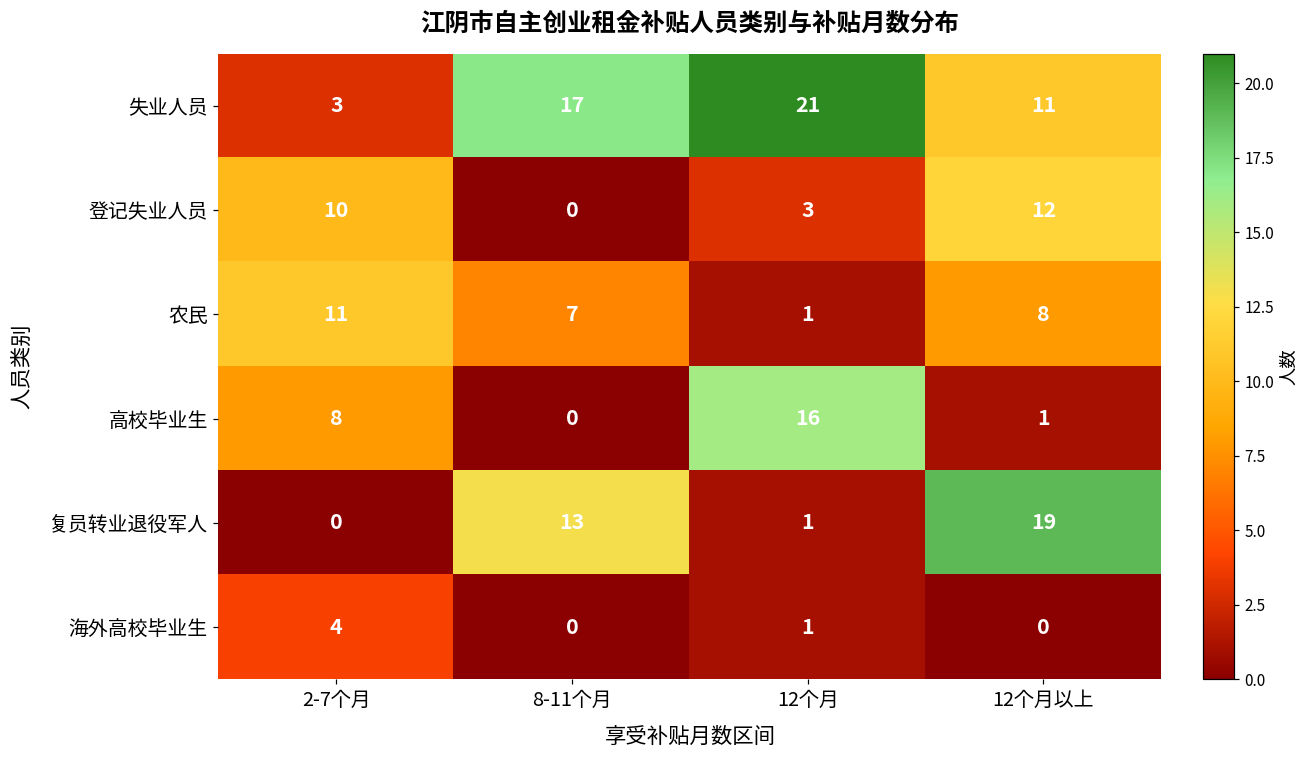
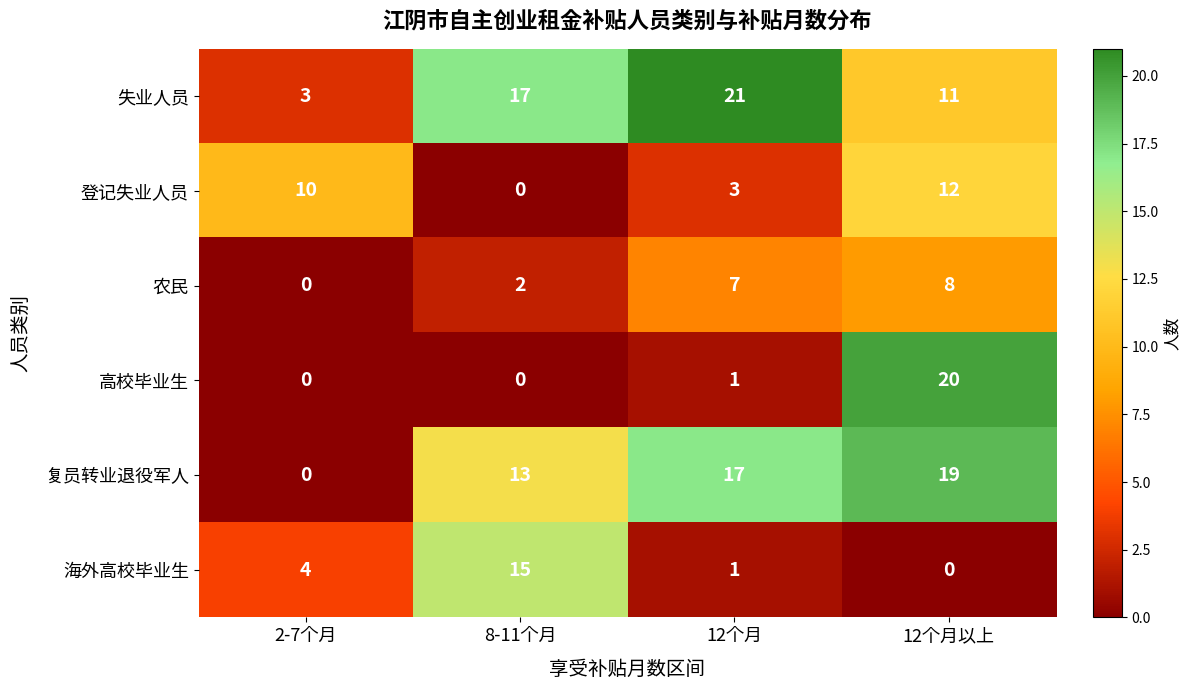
  {
    "失业人员": {
      "2-7个月": 3,
      "8-11个月": 17,
      "12个月": 21,
      "12个月以上": 11
    },
    "登记失业人员": {
      "2-7个月": 10,
      "8-11个月": 0,
      "12个月": 3,
      "12个月以上": 12
    },
    "农民": {
-     "2-7个月": 11,
-     "8-11个月": 7,
-     "12个月": 1,
+     "2-7个月": 0,
+     "8-11个月": 2,
+     "12个月": 7,
      "12个月以上": 8
    },
    "高校毕业生": {
-     "2-7个月": 8,
+     "2-7个月": 0,
      "8-11个月": 0,
-     "12个月": 16,
-     "12个月以上": 1
+     "12个月": 1,
+     "12个月以上": 20
    },
    "复员转业退役军人": {
      "2-7个月": 0,
      "8-11个月": 13,
-     "12个月": 1,
+     "12个月": 17,
      "12个月以上": 19
    },
    "海外高校毕业生": {
      "2-7个月": 4,
-     "8-11个月": 0,
+     "8-11个月": 15,
      "12个月": 1,
      "12个月以上": 0
    }
  }
